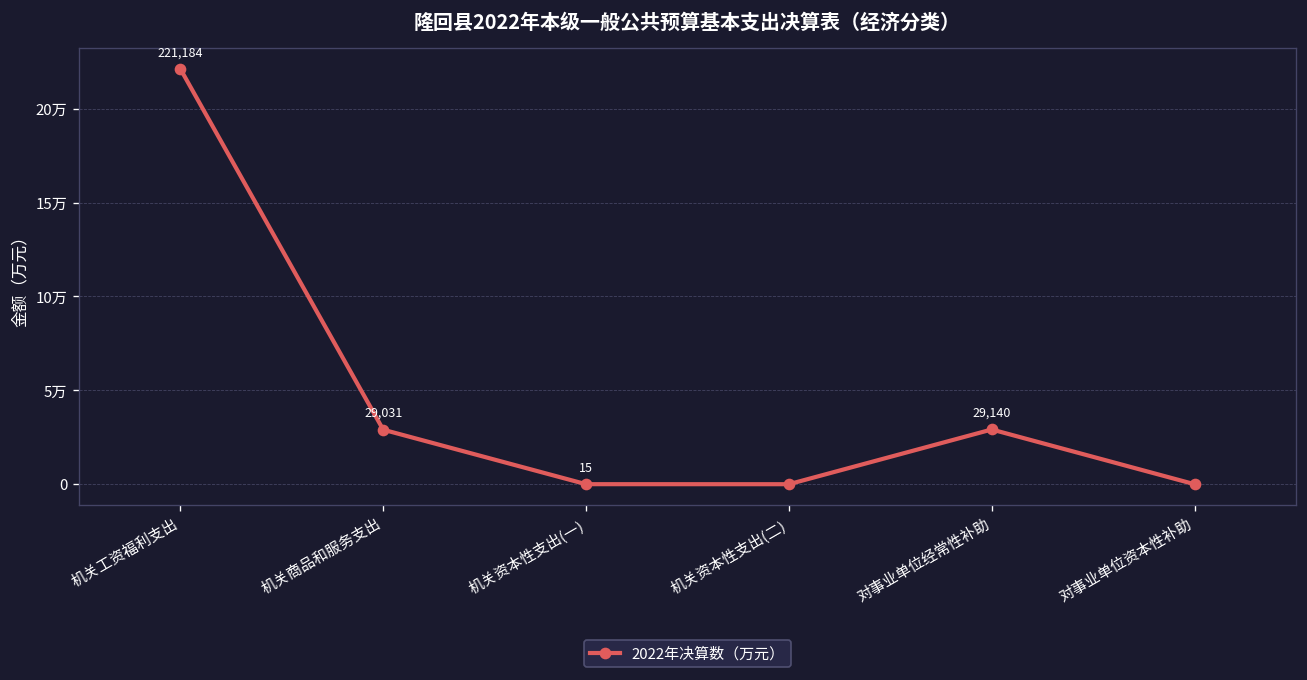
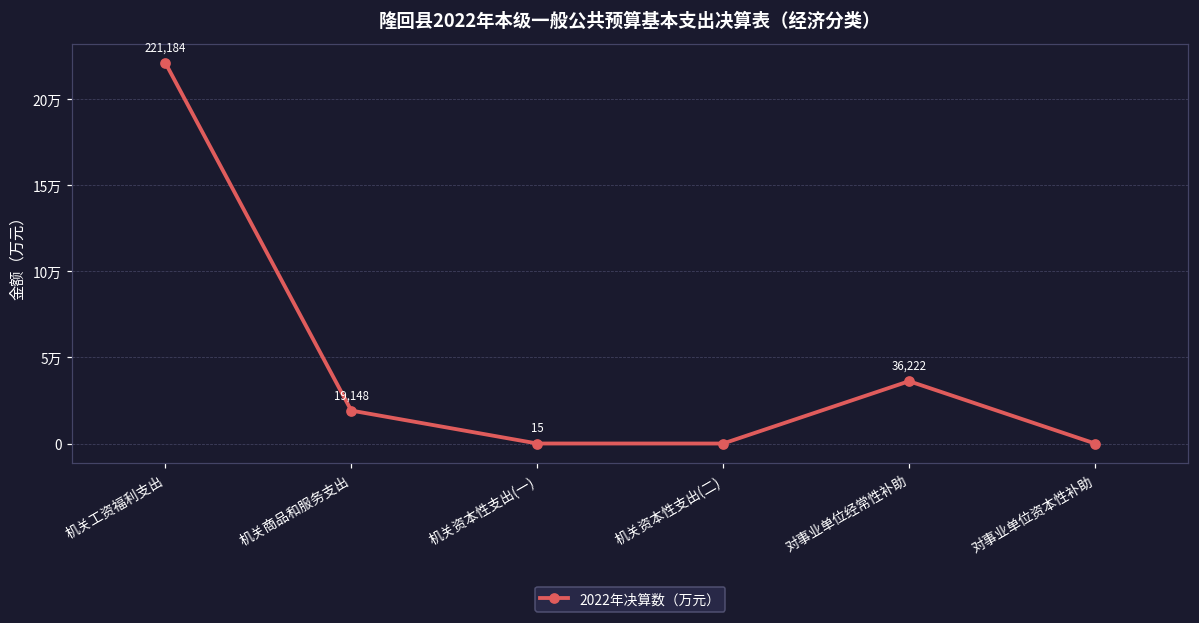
  {
    "机关工资福利支出": "221,184",
-   "机关商品和服务支出": "29,031",
+   "机关商品和服务支出": "19,148",
    "机关资本性支出(一)": "15",
-   "对事业单位经常性补助": "29,140"
+   "对事业单位经常性补助": "36,222"
  }
